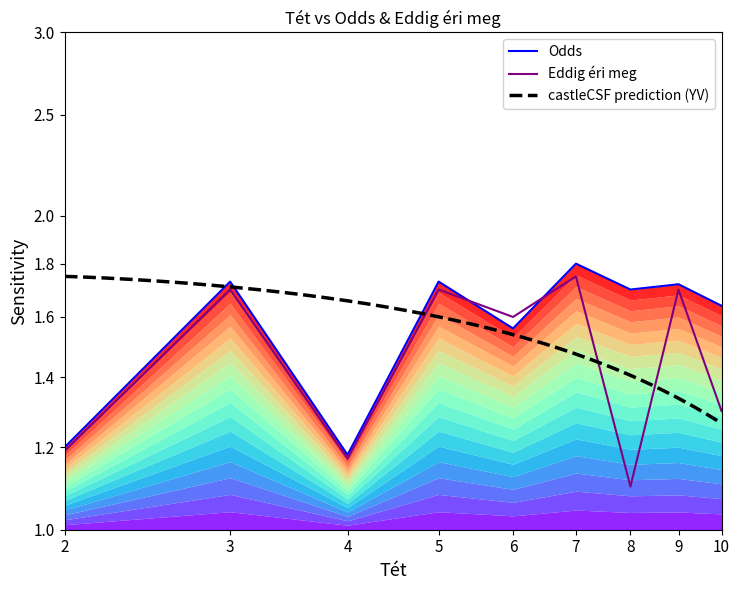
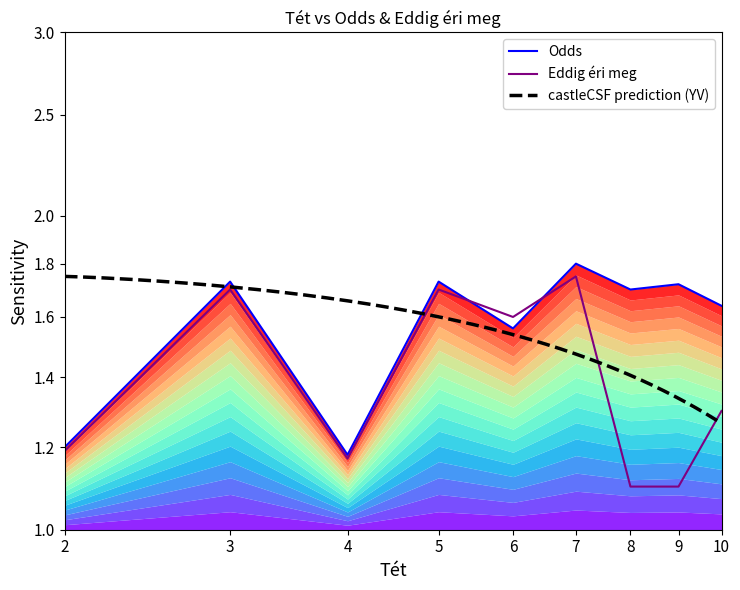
  {
    "Eddig éri meg": {
      "3": 1.7,
      "5": 1.7,
      "6": 1.6,
      "8": 1.1,
-     "9": 1.7,
+     "9": 1.1,
      "10": 1.3
    },
    "castleCSF prediction (YV)": {
      "2": 1.75,
      "10": 1.26
    }
  }
